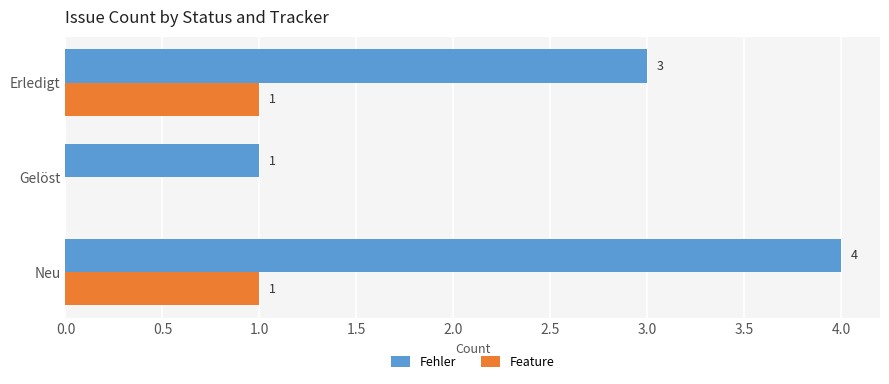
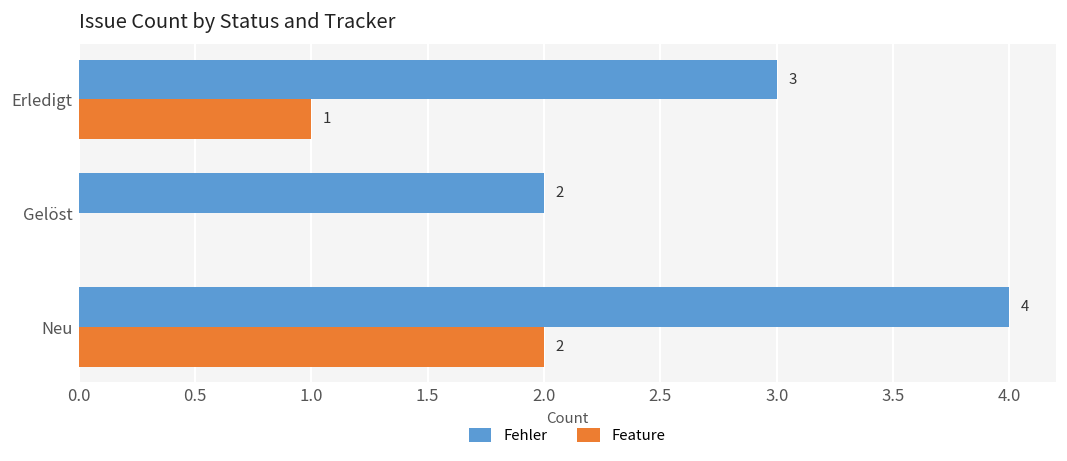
  {
    "Fehler": {
      "Erledigt": 3,
-     "Gelöst": 1,
+     "Gelöst": 2,
      "Neu": 4
    },
    "Feature": {
      "Erledigt": 1,
-     "Neu": 1
+     "Neu": 2
    }
  }
